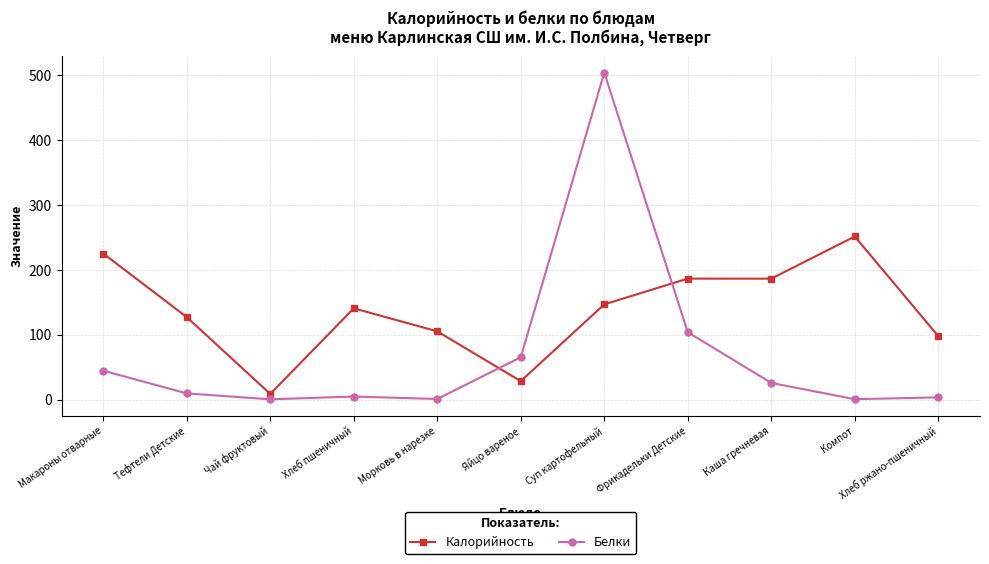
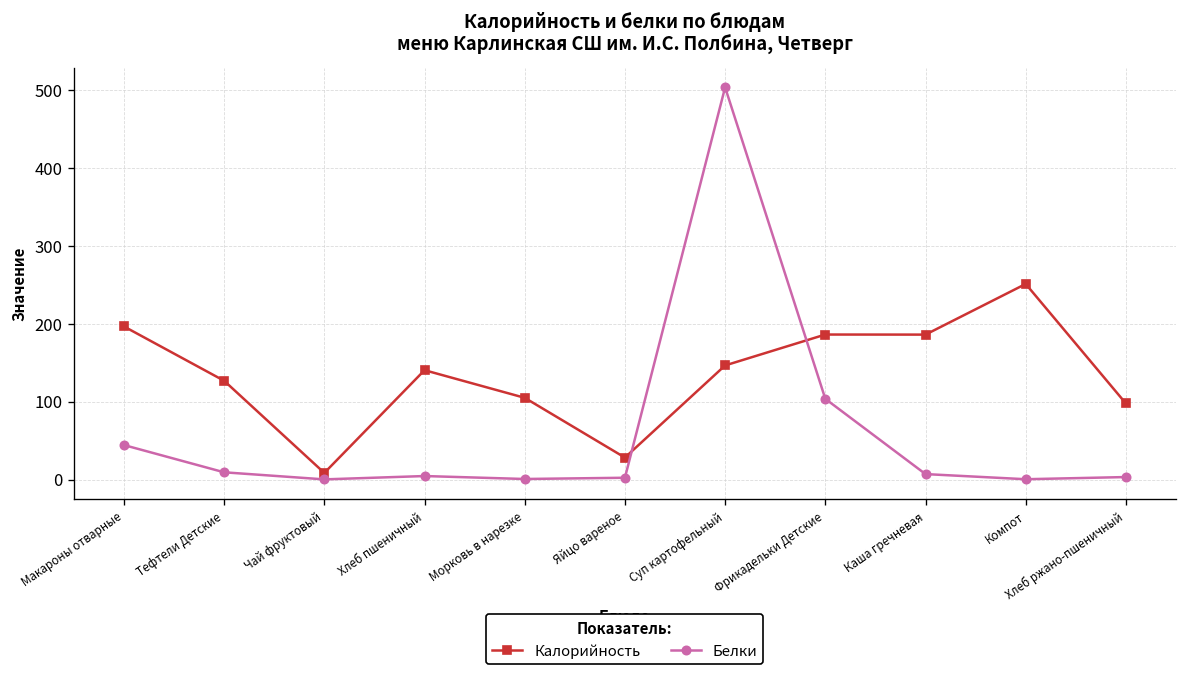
  {
    "Калорийность": {
-     "Макароны отварные": 230,
+     "Макароны отварные": 200,
      "Тефтели Детские": 130,
      "Чай фруктовый": 10,
      "Хлеб пшеничный": 140,
      "Морковь в нарезке": 110,
      "Яйцо вареное": 30,
      "Суп картофельный": 150,
      "Фрикадельки Детские": 190,
      "Каша гречневая": 190,
      "Компот": 250,
      "Хлеб ржано-пшеничный": 100
    },
    "Белки": {
      "Макароны отварные": 40,
      "Тефтели Детские": 10,
      "Чай фруктовый": 0,
      "Хлеб пшеничный": 0,
      "Морковь в нарезке": 0,
-     "Яйцо вареное": 70,
+     "Яйцо вареное": 0,
      "Суп картофельный": 500,
      "Фрикадельки Детские": 100,
-     "Каша гречневая": 30,
+     "Каша гречневая": 10,
      "Компот": 0,
      "Хлеб ржано-пшеничный": 0
    }
  }
